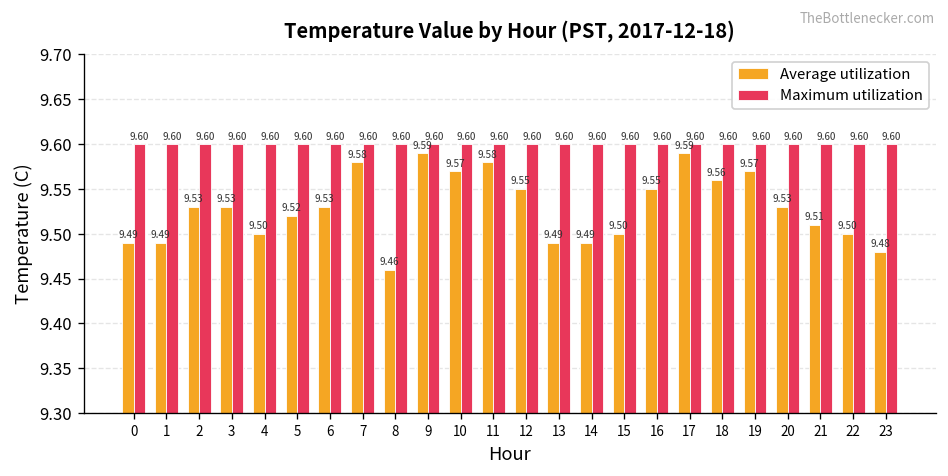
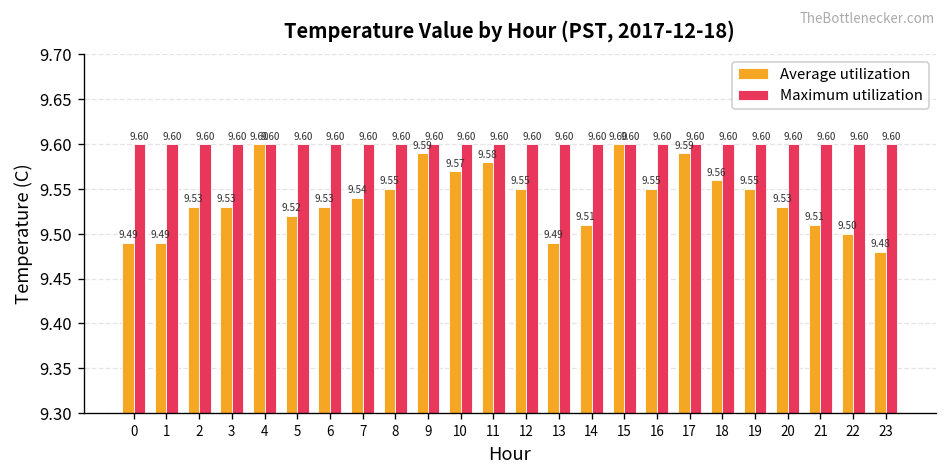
  {
    "Average utilization": {
      "0": 9.49,
      "1": 9.49,
      "2": 9.53,
      "3": 9.53,
-     "4": 9.50,
+     "4": 9.60,
      "5": 9.52,
      "6": 9.53,
-     "7": 9.58,
-     "8": 9.46,
+     "7": 9.54,
+     "8": 9.55,
      "9": 9.59,
      "10": 9.57,
      "11": 9.58,
      "12": 9.55,
      "13": 9.49,
-     "14": 9.49,
-     "15": 9.50,
+     "14": 9.51,
+     "15": 9.60,
      "16": 9.55,
      "17": 9.59,
      "18": 9.56,
-     "19": 9.57,
+     "19": 9.55,
      "20": 9.53,
      "21": 9.51,
      "22": 9.50,
      "23": 9.48
    },
    "Maximum utilization": {
      "0": 9.60,
      "1": 9.60,
      "2": 9.60,
      "3": 9.60,
      "5": 9.60,
      "6": 9.60,
      "7": 9.60,
      "8": 9.60,
      "9": 9.60,
      "10": 9.60,
      "11": 9.60,
      "12": 9.60,
      "13": 9.60,
      "14": 9.60,
      "16": 9.60,
      "17": 9.60,
      "18": 9.60,
      "19": 9.60,
      "20": 9.60,
      "21": 9.60,
      "22": 9.60,
      "23": 9.60
    }
  }
